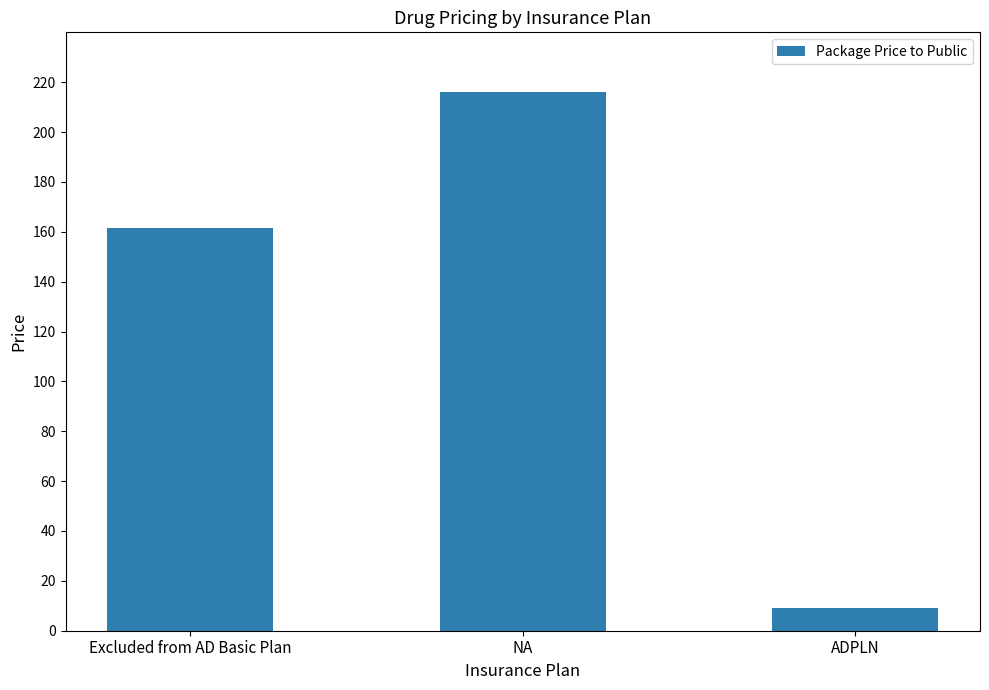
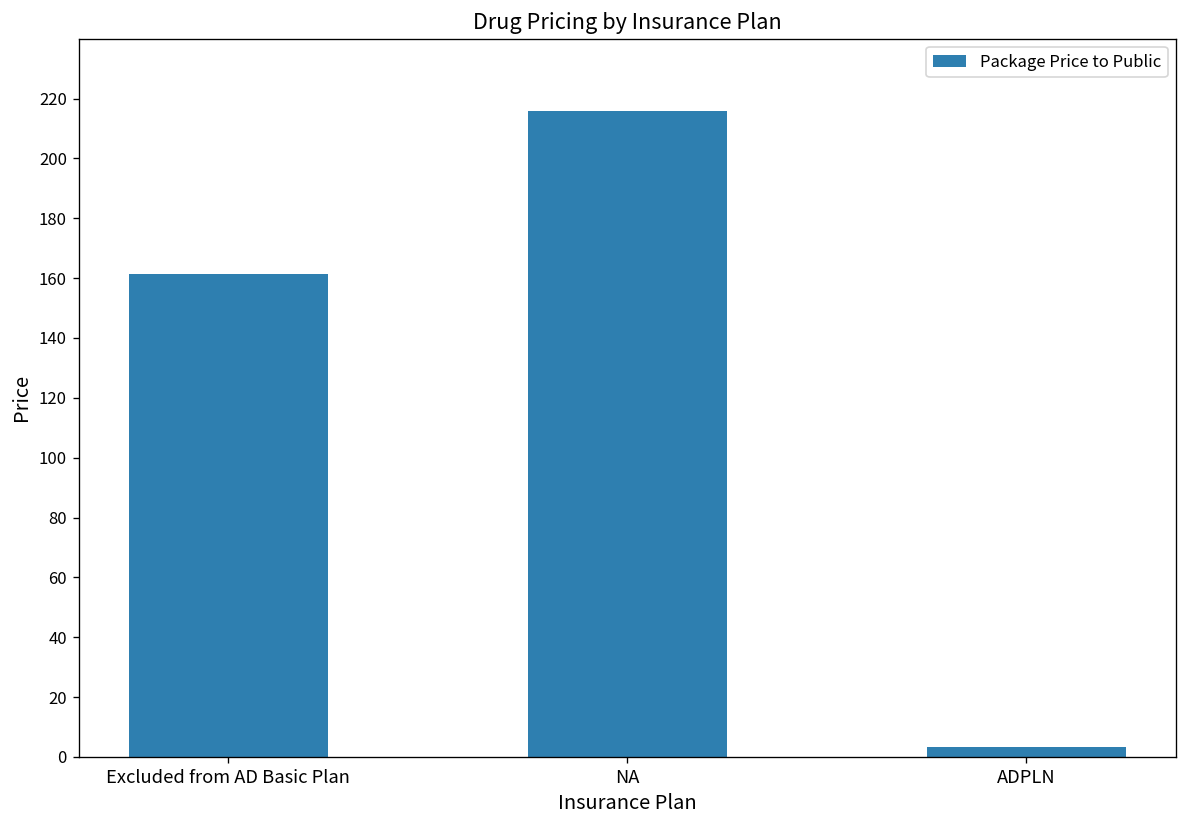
  {
    "Excluded from AD Basic Plan": 161,
    "NA": 216,
-   "ADPLN": 9
+   "ADPLN": 3
  }
